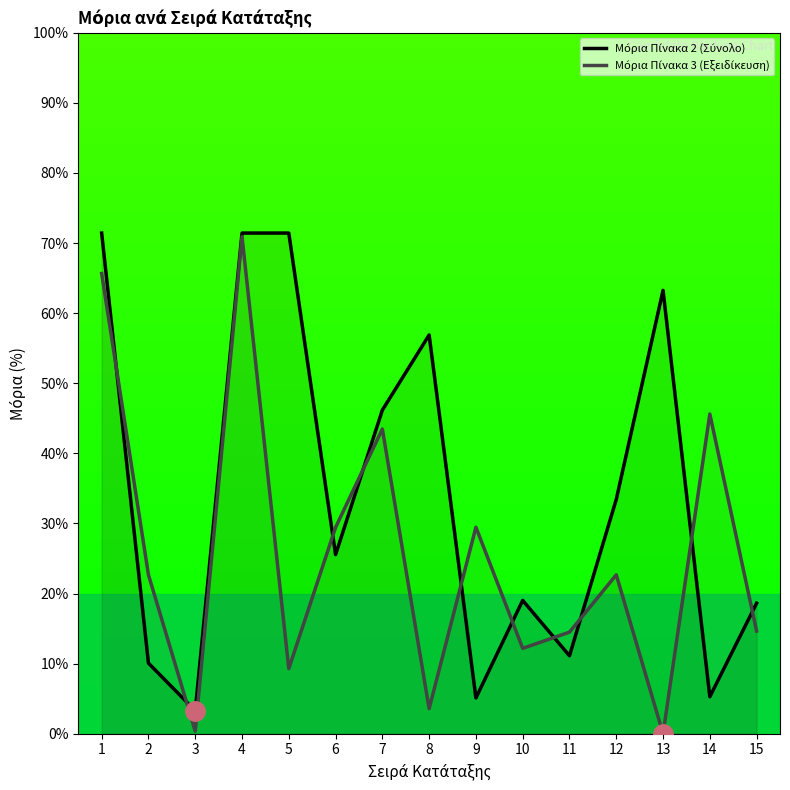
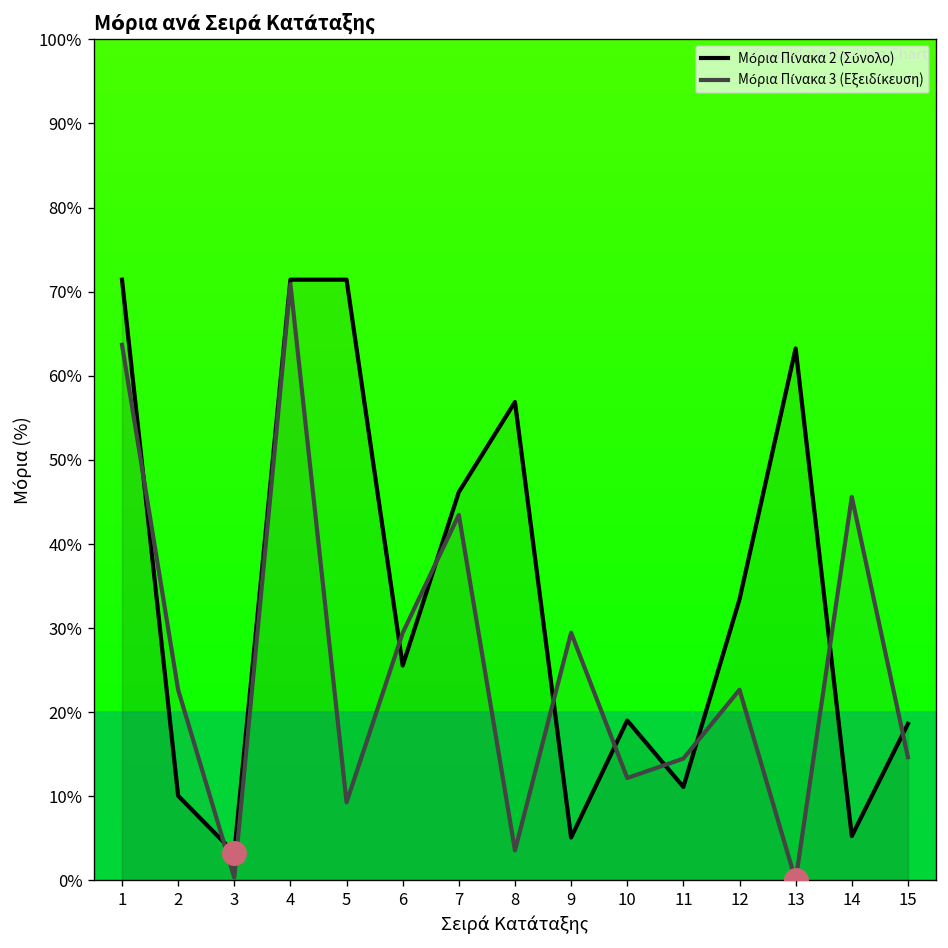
  {
    "Μόρια Πίνακα 2 (Σύνολο)": {
      "1": "71%",
      "4": "71%",
      "5": "71%",
      "6": "26%",
      "7": "46%",
      "8": "57%",
      "12": "33%",
      "13": "63%"
    },
    "Μόρια Πίνακα 3 (Εξειδίκευση)": {
-     "1": "66%",
+     "1": "64%",
      "2": "23%",
      "4": "71%",
      "6": "29%",
      "7": "43%",
      "9": "29%",
      "12": "23%",
      "14": "46%"
    }
  }
